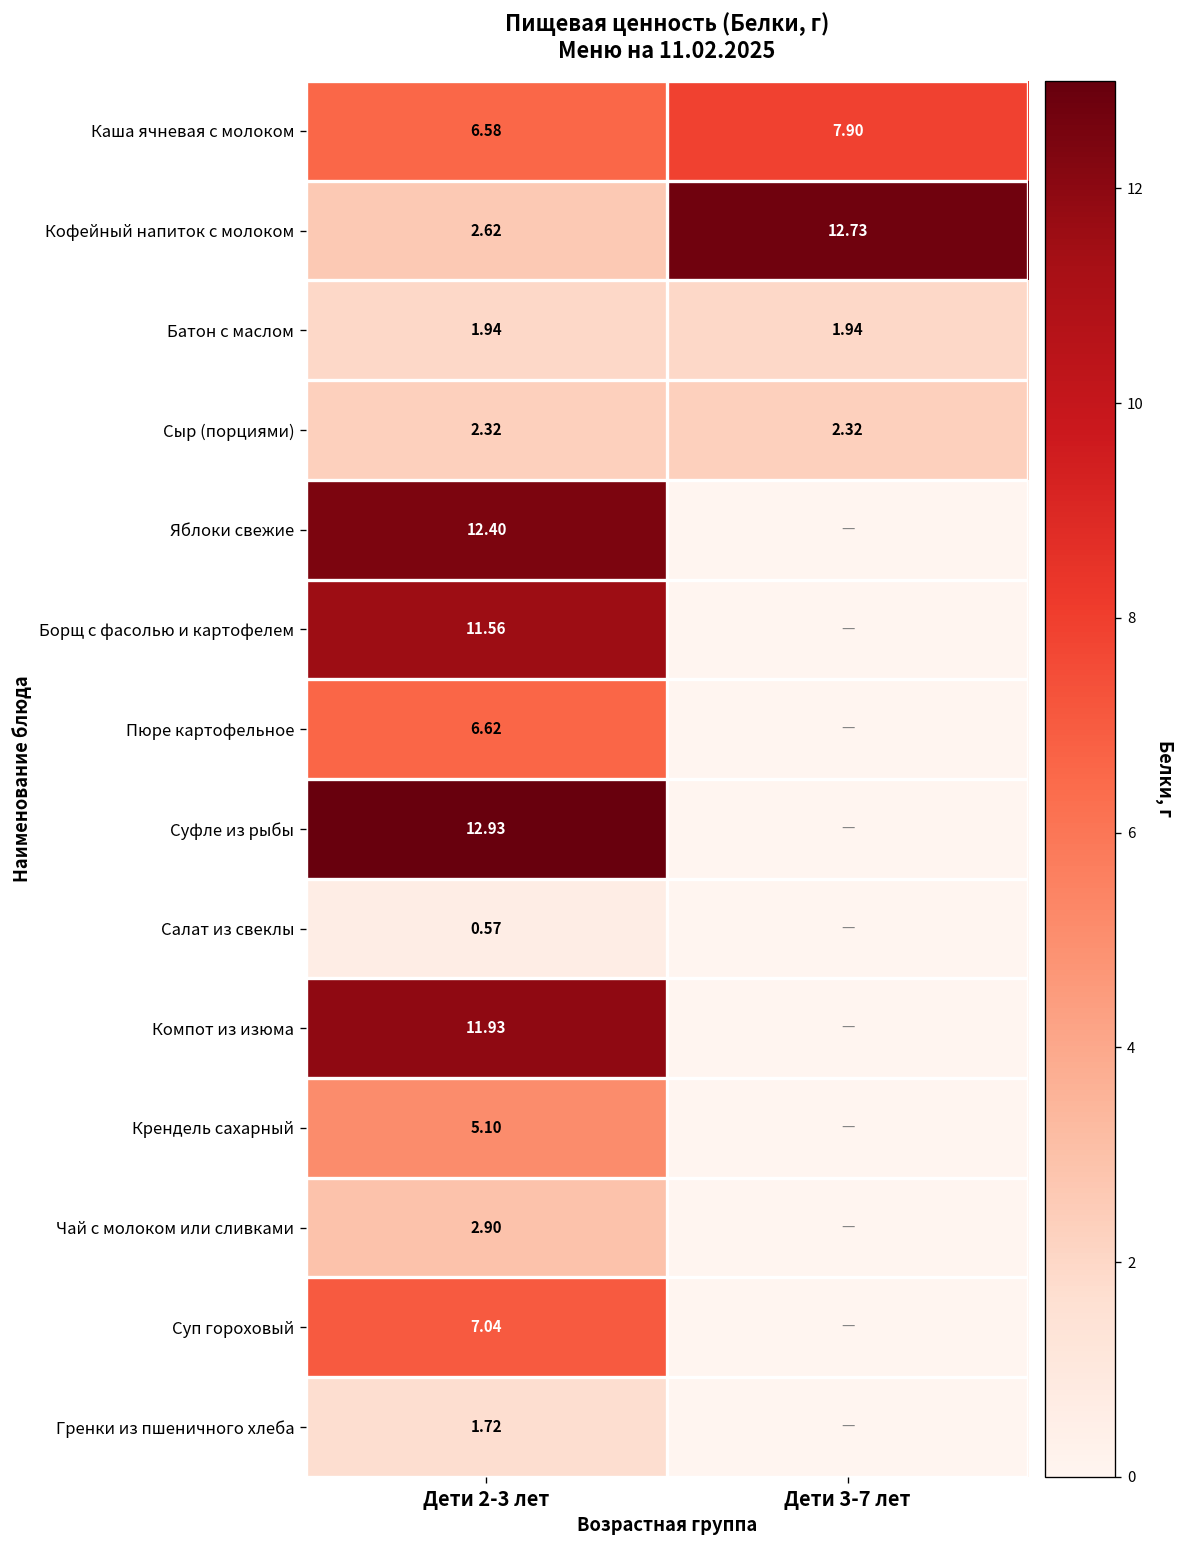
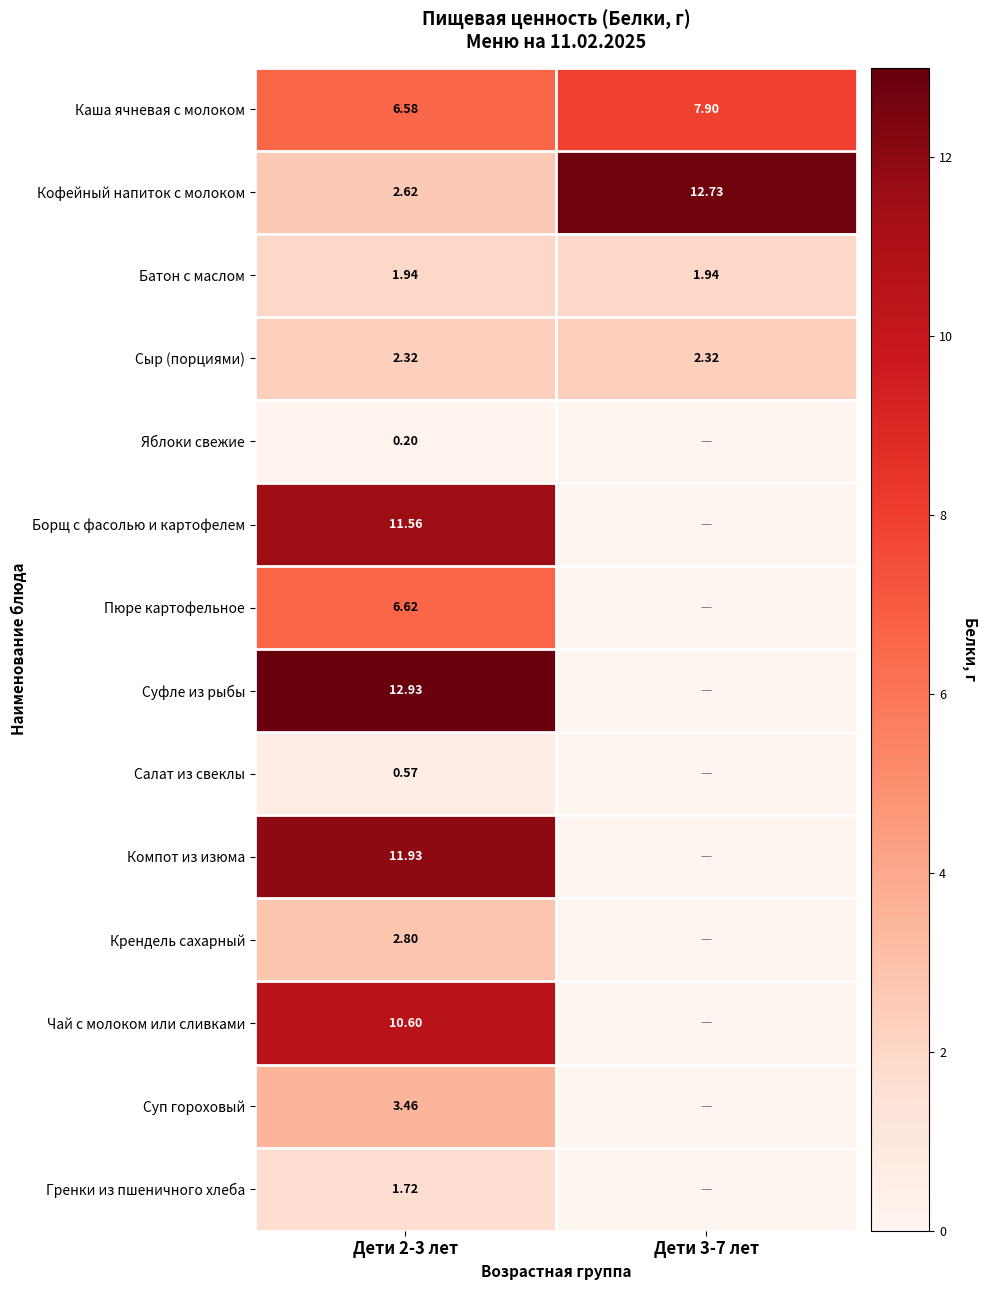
  {
    "Каша ячневая с молоком": {
      "Дети 2-3 лет": 6.58,
      "Дети 3-7 лет": 7.90
    },
    "Кофейный напиток с молоком": {
      "Дети 2-3 лет": 2.62,
      "Дети 3-7 лет": 12.73
    },
    "Батон с маслом": {
      "Дети 2-3 лет": 1.94,
      "Дети 3-7 лет": 1.94
    },
    "Сыр (порциями)": {
      "Дети 2-3 лет": 2.32,
      "Дети 3-7 лет": 2.32
    },
    "Яблоки свежие": {
-     "Дети 2-3 лет": 12.40
+     "Дети 2-3 лет": 0.20
    },
    "Борщ с фасолью и картофелем": {
      "Дети 2-3 лет": 11.56
    },
    "Пюре картофельное": {
      "Дети 2-3 лет": 6.62
    },
    "Суфле из рыбы": {
      "Дети 2-3 лет": 12.93
    },
    "Салат из свеклы": {
      "Дети 2-3 лет": 0.57
    },
    "Компот из изюма": {
      "Дети 2-3 лет": 11.93
    },
    "Крендель сахарный": {
-     "Дети 2-3 лет": 5.10
+     "Дети 2-3 лет": 2.80
    },
    "Чай с молоком или сливками": {
-     "Дети 2-3 лет": 2.90
+     "Дети 2-3 лет": 10.60
    },
    "Суп гороховый": {
-     "Дети 2-3 лет": 7.04
+     "Дети 2-3 лет": 3.46
    },
    "Гренки из пшеничного хлеба": {
      "Дети 2-3 лет": 1.72
    }
  }
